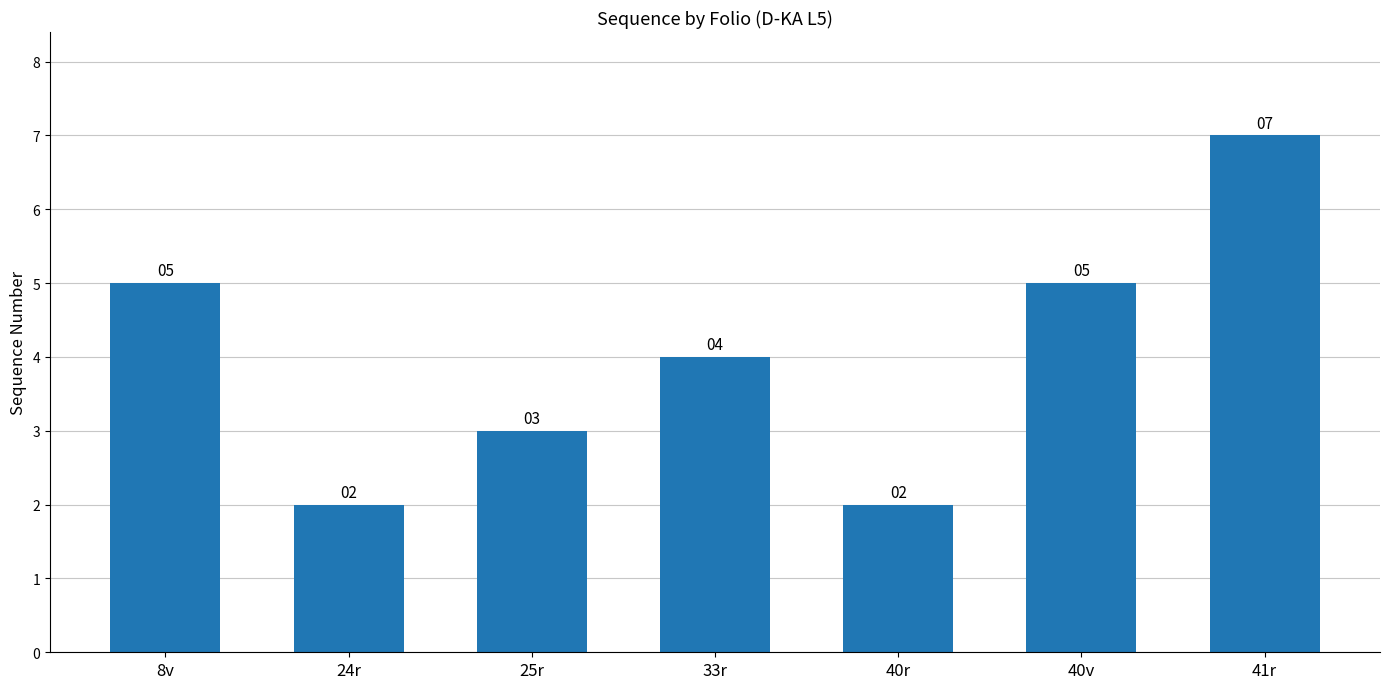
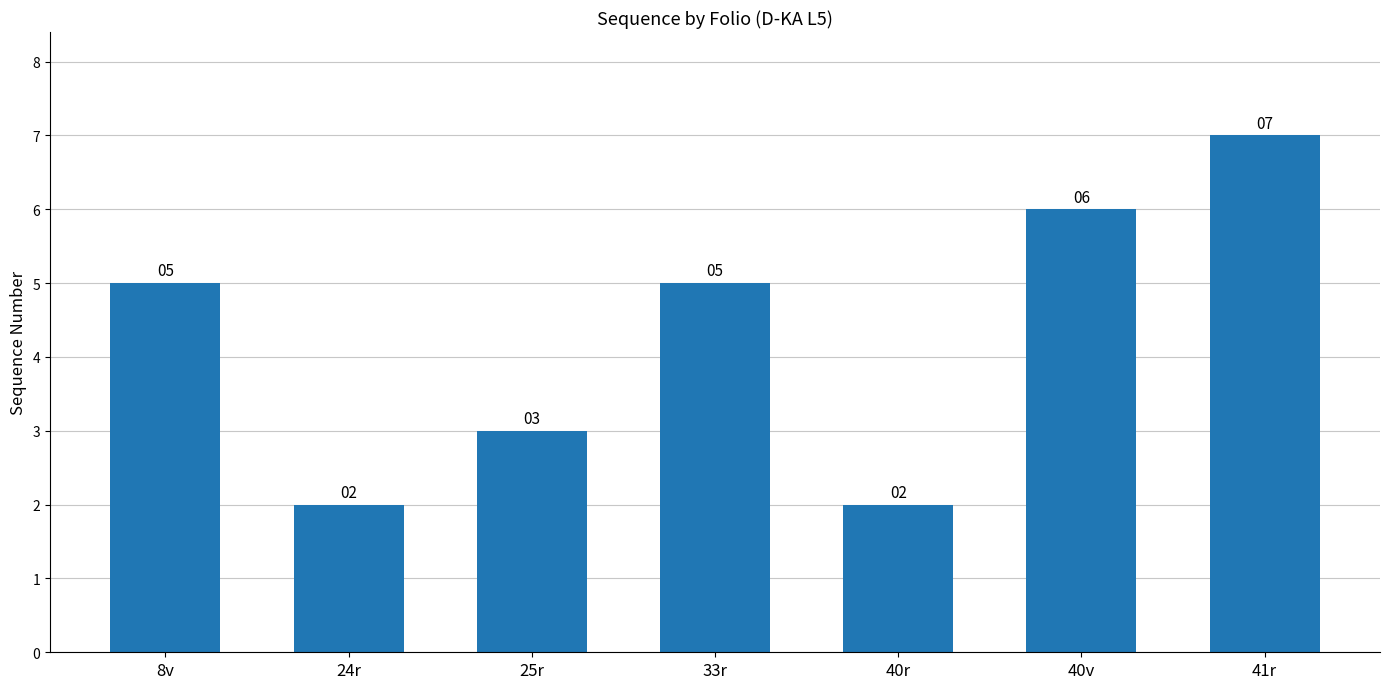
  {
    "8v": "05",
    "24r": "02",
    "25r": "03",
-   "33r": "04",
+   "33r": "05",
    "40r": "02",
-   "40v": "05",
+   "40v": "06",
    "41r": "07"
  }
